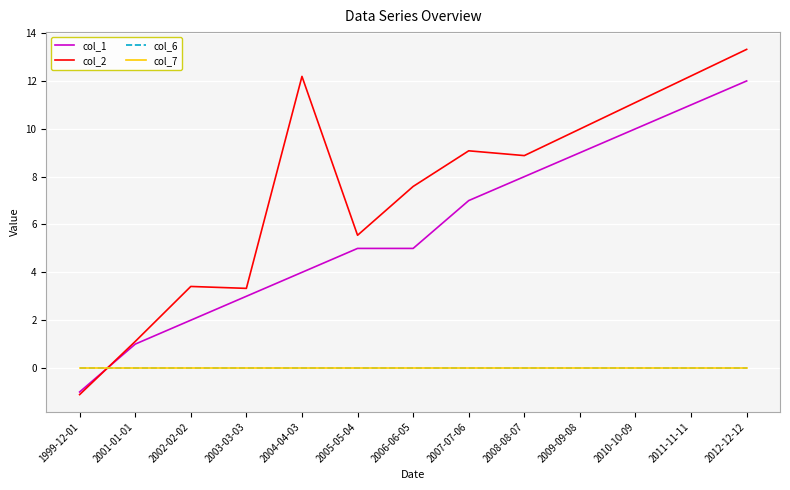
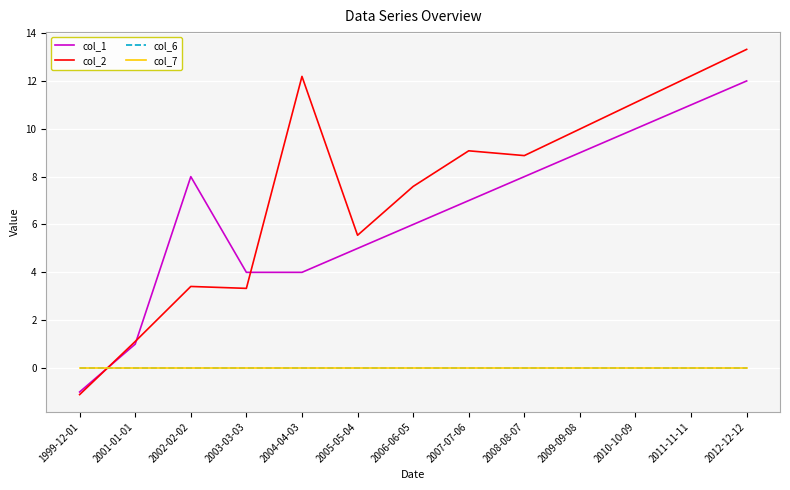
  {
    "col_1": {
      "1999-12-01": -1,
      "2001-01-01": 1,
-     "2002-02-02": 2,
-     "2003-03-03": 3,
+     "2002-02-02": 8,
+     "2003-03-03": 4,
      "2004-04-03": 4,
      "2005-05-04": 5,
-     "2006-06-05": 5,
+     "2006-06-05": 6,
      "2007-07-06": 7,
      "2008-08-07": 8,
      "2009-09-08": 9,
      "2010-10-09": 10,
      "2011-11-11": 11,
      "2012-12-12": 12
    },
    "col_2": {
      "1999-12-01": -1.1,
      "2001-01-01": 1.1,
      "2002-02-02": 3.4,
      "2003-03-03": 3.3,
      "2004-04-03": 12.2,
      "2005-05-04": 5.6,
      "2006-06-05": 7.6,
      "2007-07-06": 9,
      "2008-08-07": 8.9,
      "2009-09-08": 10,
      "2010-10-09": 11,
      "2011-11-11": 12.2,
      "2012-12-12": 13.3
    },
    "col_7": {
      "1999-12-01": 0,
      "2001-01-01": 0,
      "2002-02-02": 0,
      "2003-03-03": 0,
      "2004-04-03": 0,
      "2005-05-04": 0,
      "2006-06-05": 0,
      "2007-07-06": 0,
      "2008-08-07": 0,
      "2009-09-08": 0,
      "2010-10-09": 0,
      "2011-11-11": 0,
      "2012-12-12": 0
    }
  }
